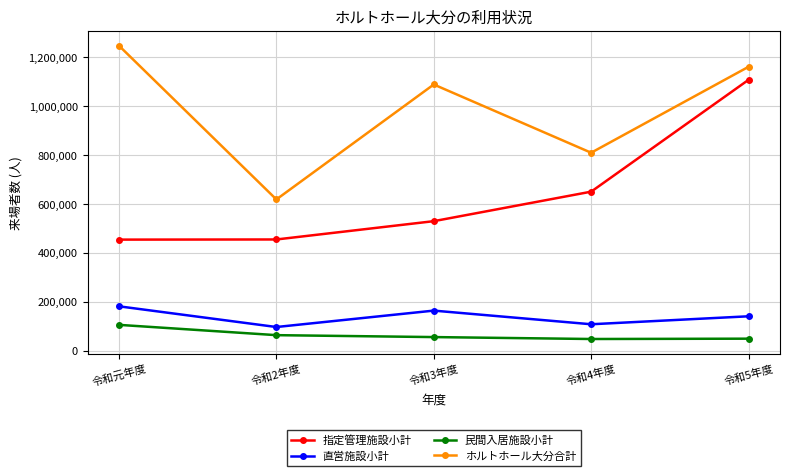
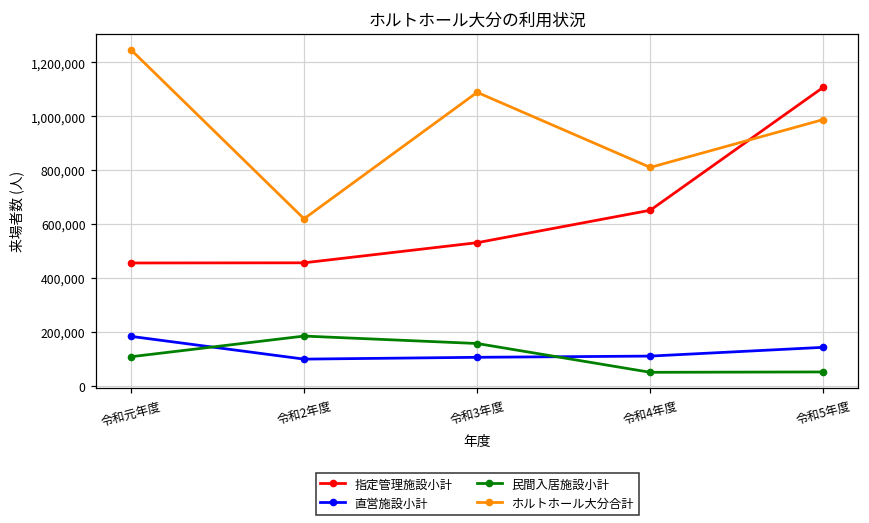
  {
    "指定管理施設小計": {
      "令和元年度": "460,000",
      "令和2年度": "460,000",
      "令和3年度": "530,000",
      "令和4年度": "650,000",
      "令和5年度": "1,110,000"
    },
    "直営施設小計": {
      "令和元年度": "180,000",
      "令和2年度": "100,000",
-     "令和3年度": "170,000",
+     "令和3年度": "110,000",
      "令和4年度": "110,000",
      "令和5年度": "140,000"
    },
    "民間入居施設小計": {
      "令和元年度": "110,000",
-     "令和2年度": "70,000",
-     "令和3年度": "60,000",
+     "令和2年度": "180,000",
+     "令和3年度": "160,000",
      "令和4年度": "50,000",
      "令和5年度": "50,000"
    },
    "ホルトホール大分合計": {
      "令和元年度": "1,250,000",
      "令和2年度": "620,000",
      "令和3年度": "1,090,000",
      "令和4年度": "810,000",
-     "令和5年度": "1,160,000"
+     "令和5年度": "990,000"
    }
  }
